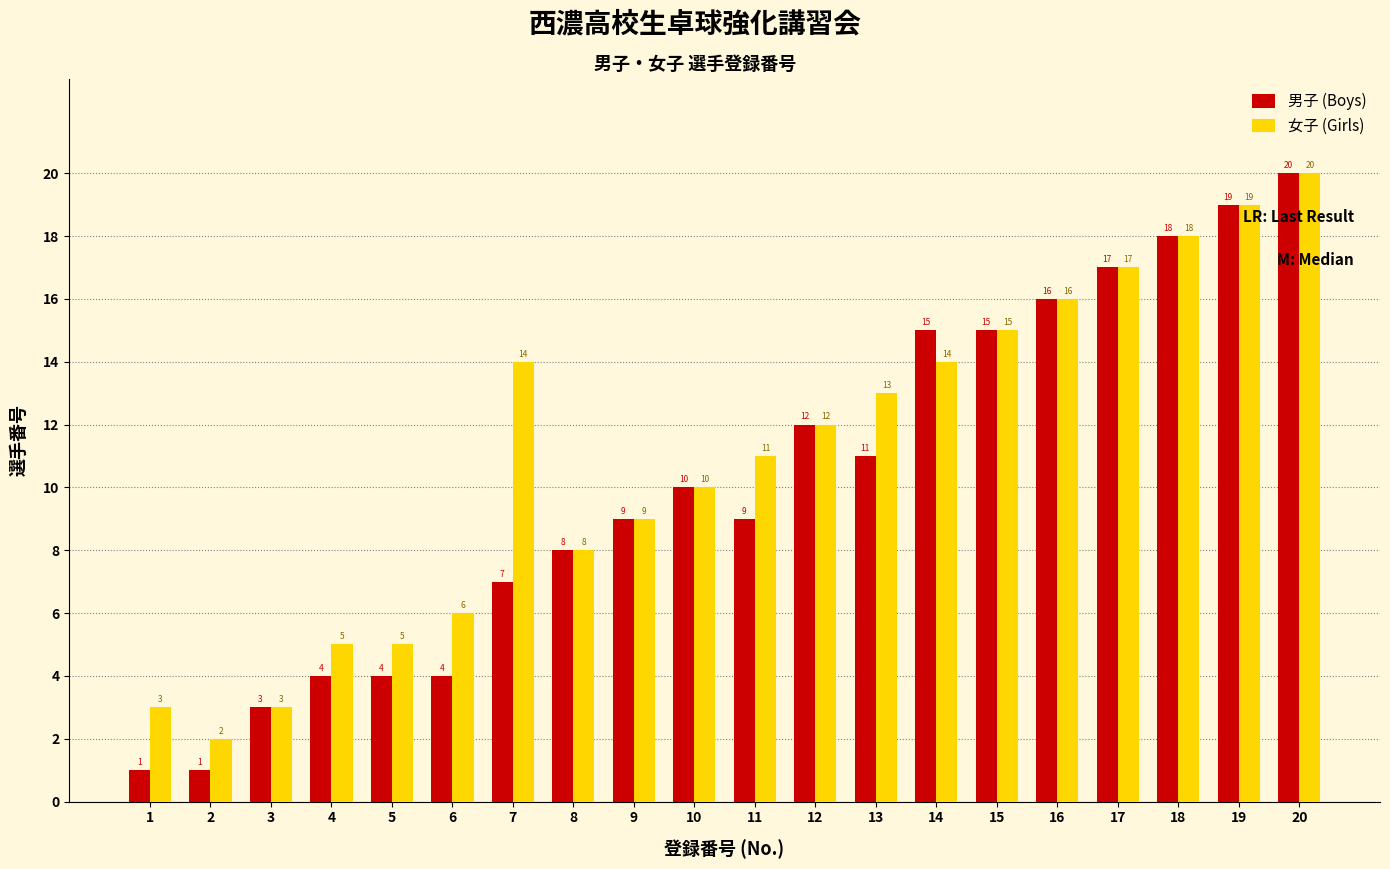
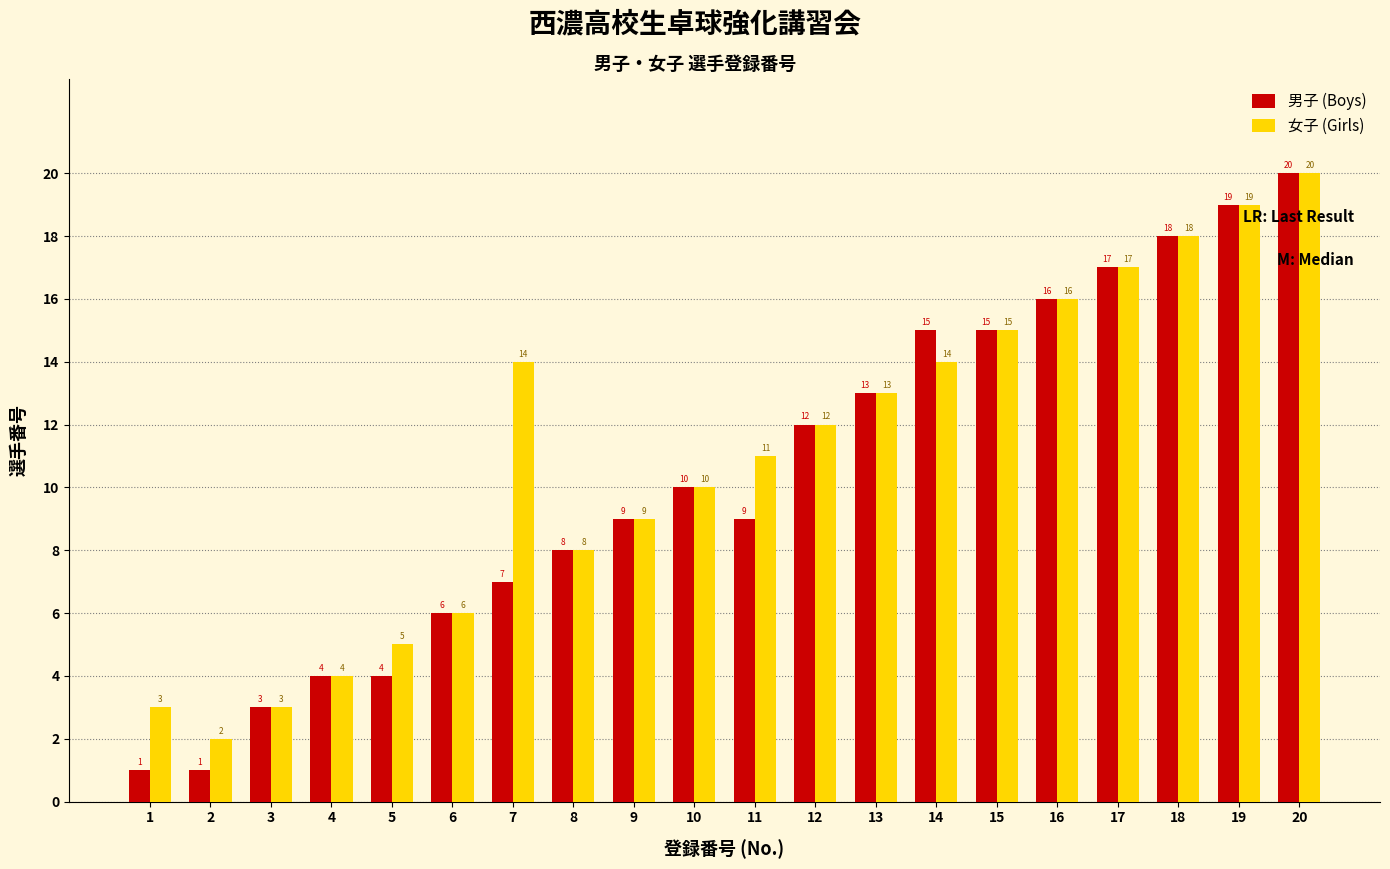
  {
    "男子 (Boys)": {
      "1": 1,
      "2": 1,
      "3": 3,
      "4": 4,
      "5": 4,
-     "6": 4,
+     "6": 6,
      "7": 7,
      "8": 8,
      "9": 9,
      "10": 10,
      "11": 9,
      "12": 12,
-     "13": 11,
+     "13": 13,
      "14": 15,
      "15": 15,
      "16": 16,
      "17": 17,
      "18": 18,
      "19": 19,
      "20": 20
    },
    "女子 (Girls)": {
      "1": 3,
      "2": 2,
      "3": 3,
-     "4": 5,
+     "4": 4,
      "5": 5,
      "6": 6,
      "7": 14,
      "8": 8,
      "9": 9,
      "10": 10,
      "11": 11,
      "12": 12,
      "13": 13,
      "14": 14,
      "15": 15,
      "16": 16,
      "17": 17,
      "18": 18,
      "19": 19,
      "20": 20
    }
  }
